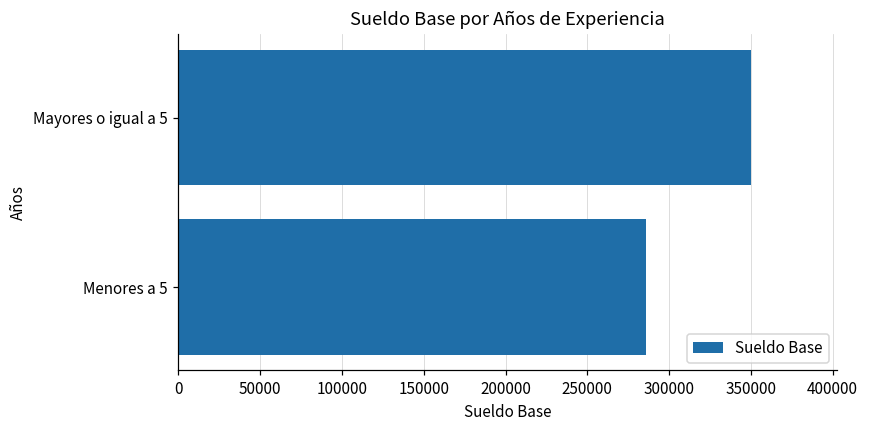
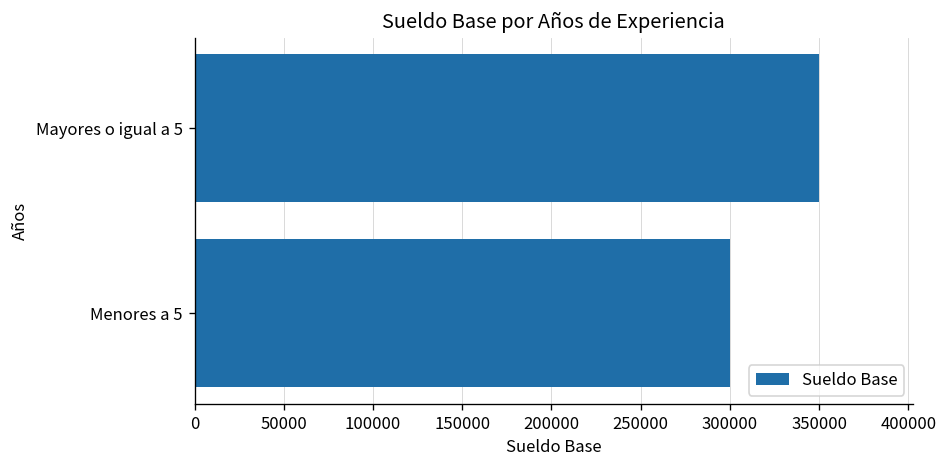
  {
    "Mayores o igual a 5": 350000,
-   "Menores a 5": 286000
+   "Menores a 5": 300000
  }
